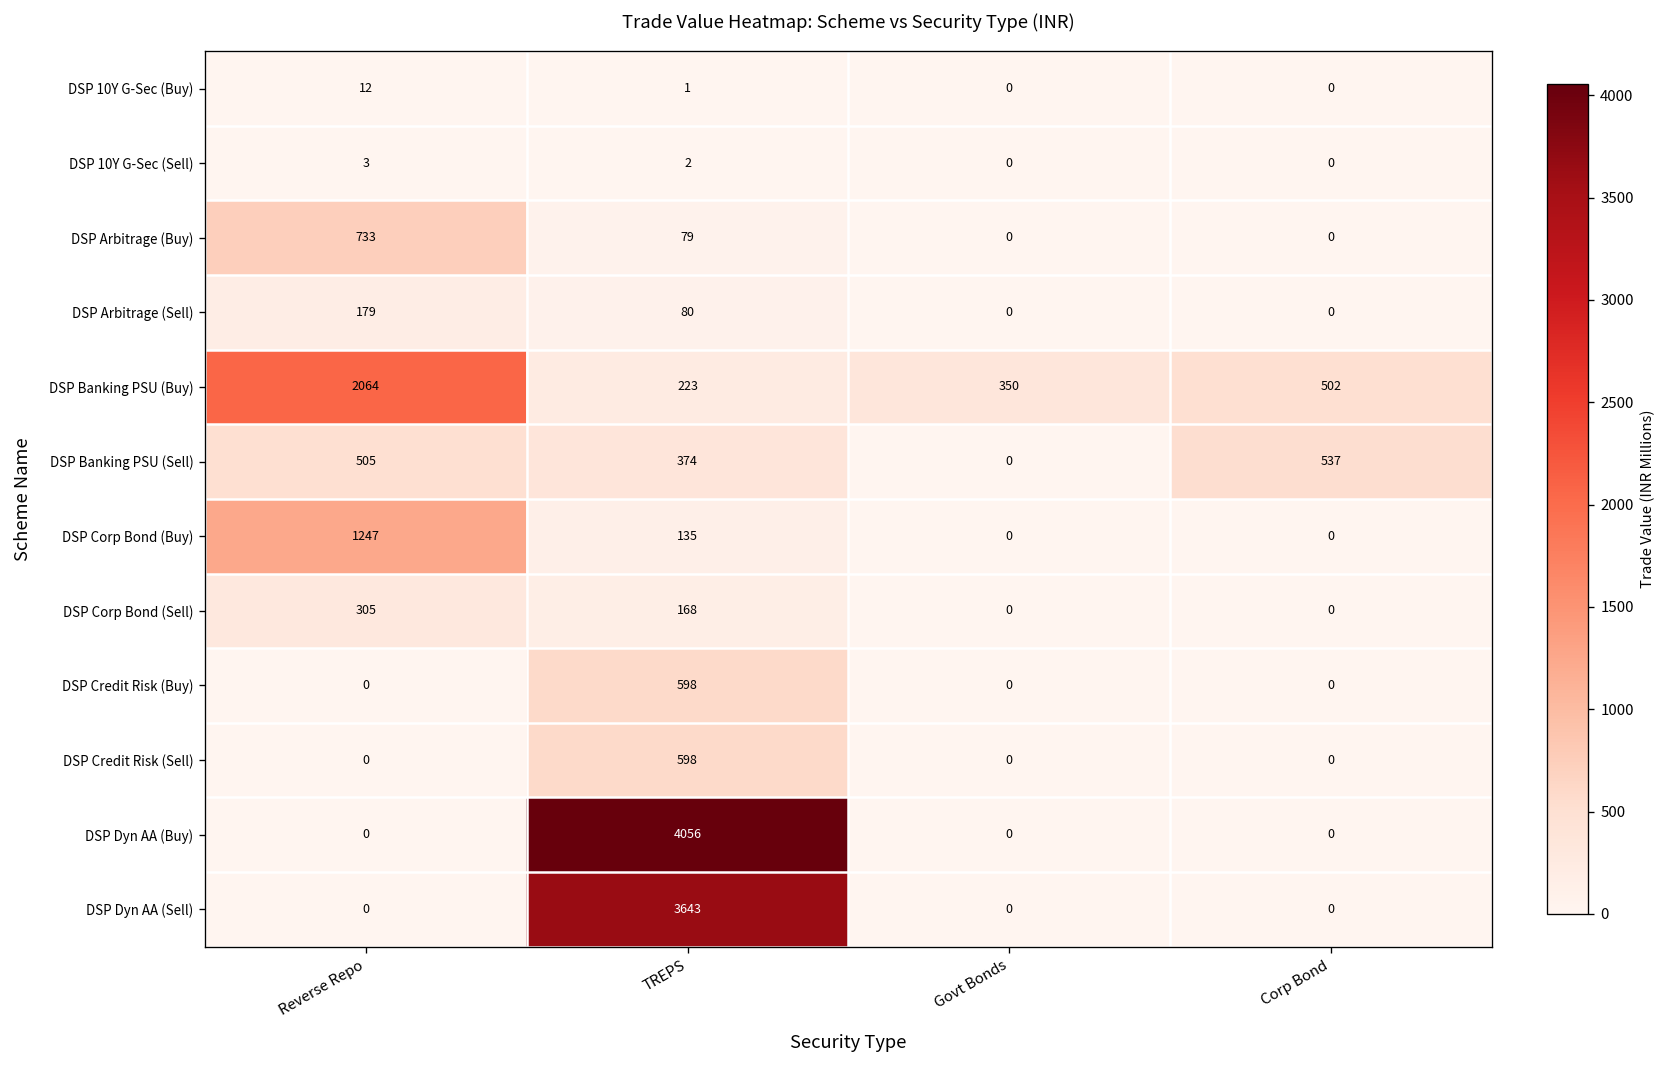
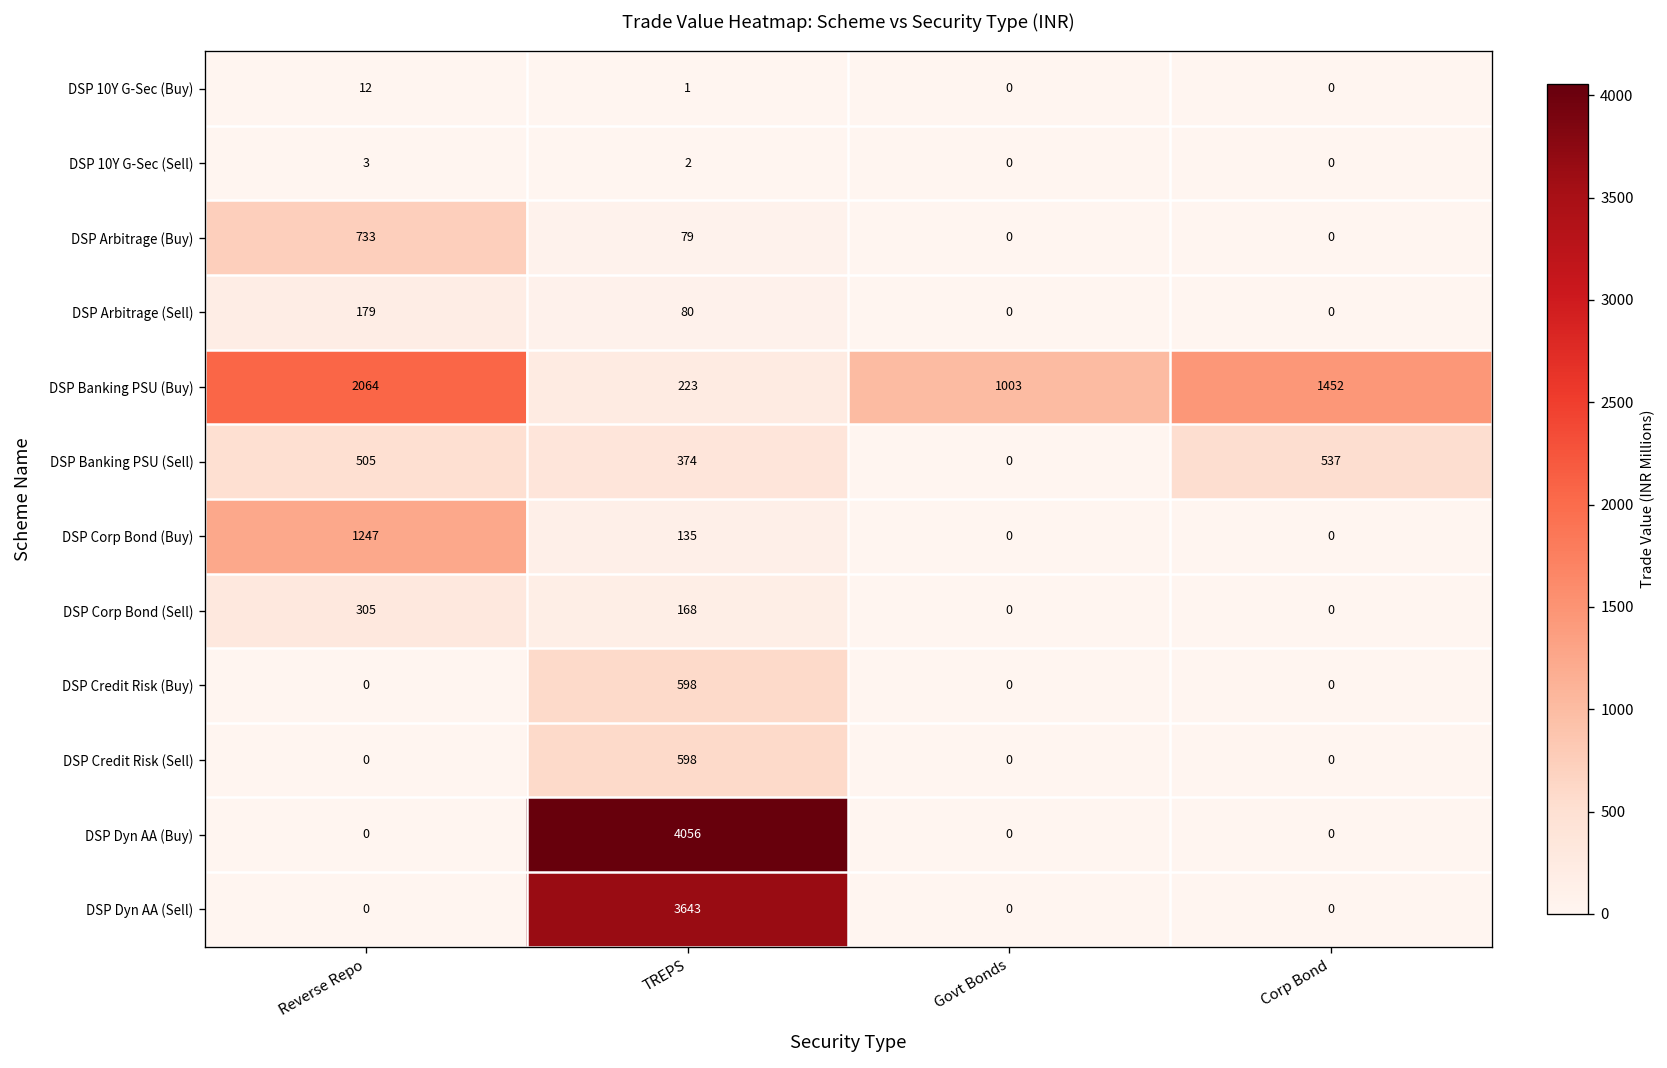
  {
    "DSP 10Y G-Sec (Buy)": {
      "Reverse Repo": 12,
      "TREPS": 1,
      "Govt Bonds": 0,
      "Corp Bond": 0
    },
    "DSP 10Y G-Sec (Sell)": {
      "Reverse Repo": 3,
      "TREPS": 2,
      "Govt Bonds": 0,
      "Corp Bond": 0
    },
    "DSP Arbitrage (Buy)": {
      "Reverse Repo": 733,
      "TREPS": 79,
      "Govt Bonds": 0,
      "Corp Bond": 0
    },
    "DSP Arbitrage (Sell)": {
      "Reverse Repo": 179,
      "TREPS": 80,
      "Govt Bonds": 0,
      "Corp Bond": 0
    },
    "DSP Banking PSU (Buy)": {
      "Reverse Repo": 2064,
      "TREPS": 223,
-     "Govt Bonds": 350,
-     "Corp Bond": 502
+     "Govt Bonds": 1003,
+     "Corp Bond": 1452
    },
    "DSP Banking PSU (Sell)": {
      "Reverse Repo": 505,
      "TREPS": 374,
      "Govt Bonds": 0,
      "Corp Bond": 537
    },
    "DSP Corp Bond (Buy)": {
      "Reverse Repo": 1247,
      "TREPS": 135,
      "Govt Bonds": 0,
      "Corp Bond": 0
    },
    "DSP Corp Bond (Sell)": {
      "Reverse Repo": 305,
      "TREPS": 168,
      "Govt Bonds": 0,
      "Corp Bond": 0
    },
    "DSP Credit Risk (Buy)": {
      "Reverse Repo": 0,
      "TREPS": 598,
      "Govt Bonds": 0,
      "Corp Bond": 0
    },
    "DSP Credit Risk (Sell)": {
      "Reverse Repo": 0,
      "TREPS": 598,
      "Govt Bonds": 0,
      "Corp Bond": 0
    },
    "DSP Dyn AA (Buy)": {
      "Reverse Repo": 0,
      "TREPS": 4056,
      "Govt Bonds": 0,
      "Corp Bond": 0
    },
    "DSP Dyn AA (Sell)": {
      "Reverse Repo": 0,
      "TREPS": 3643,
      "Govt Bonds": 0,
      "Corp Bond": 0
    }
  }
